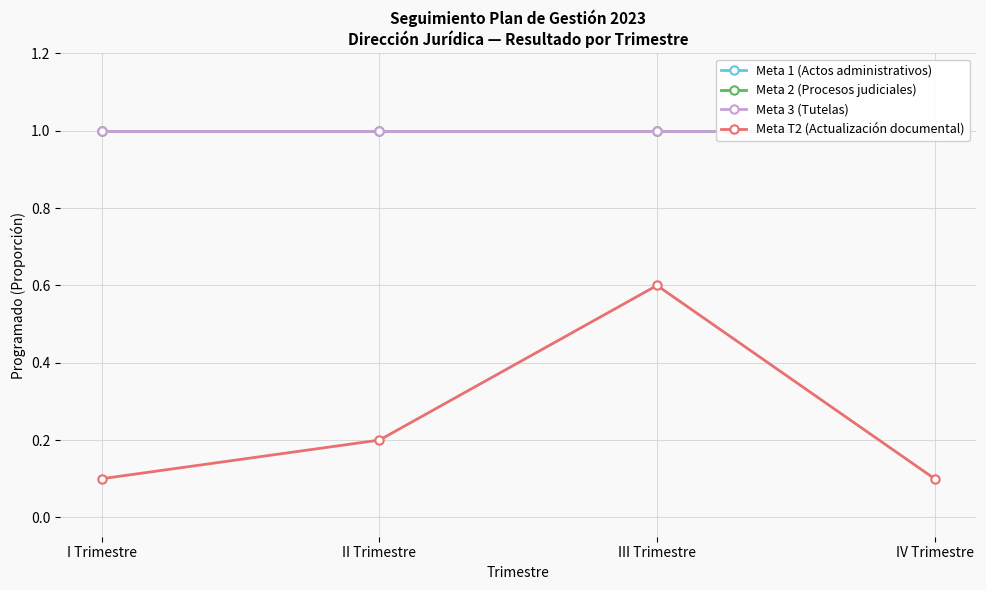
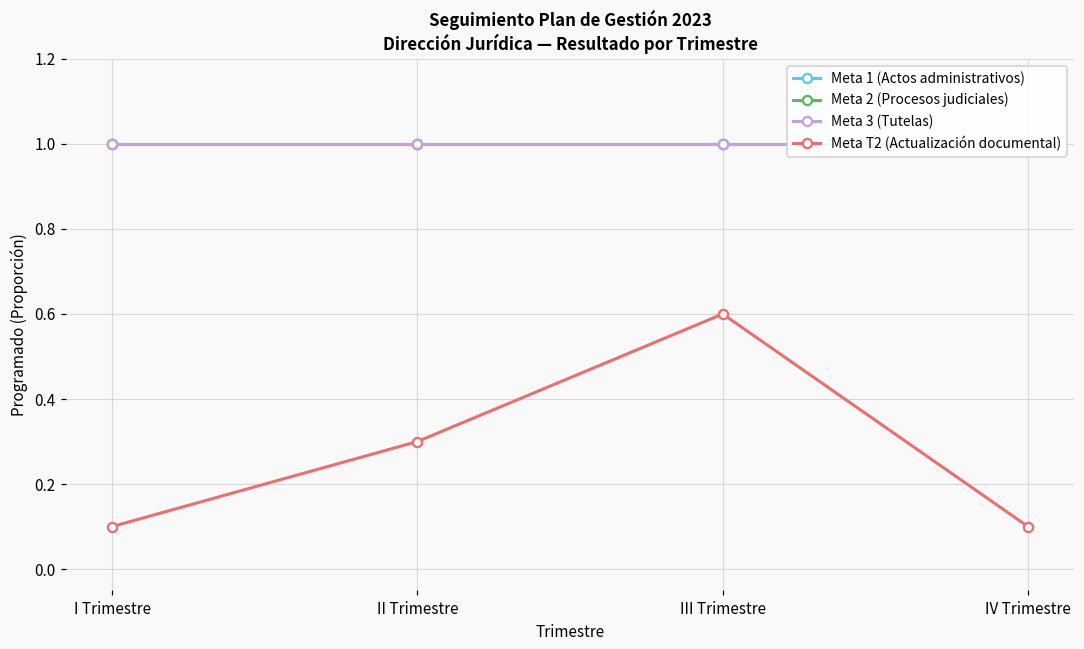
  {
    "Meta 3 (Tutelas)": {
      "I Trimestre": 1.0,
      "II Trimestre": 1.0,
      "III Trimestre": 1.0
    },
    "Meta T2 (Actualización documental)": {
      "I Trimestre": 0.1,
-     "II Trimestre": 0.2,
+     "II Trimestre": 0.3,
      "III Trimestre": 0.6,
      "IV Trimestre": 0.1
    }
  }
